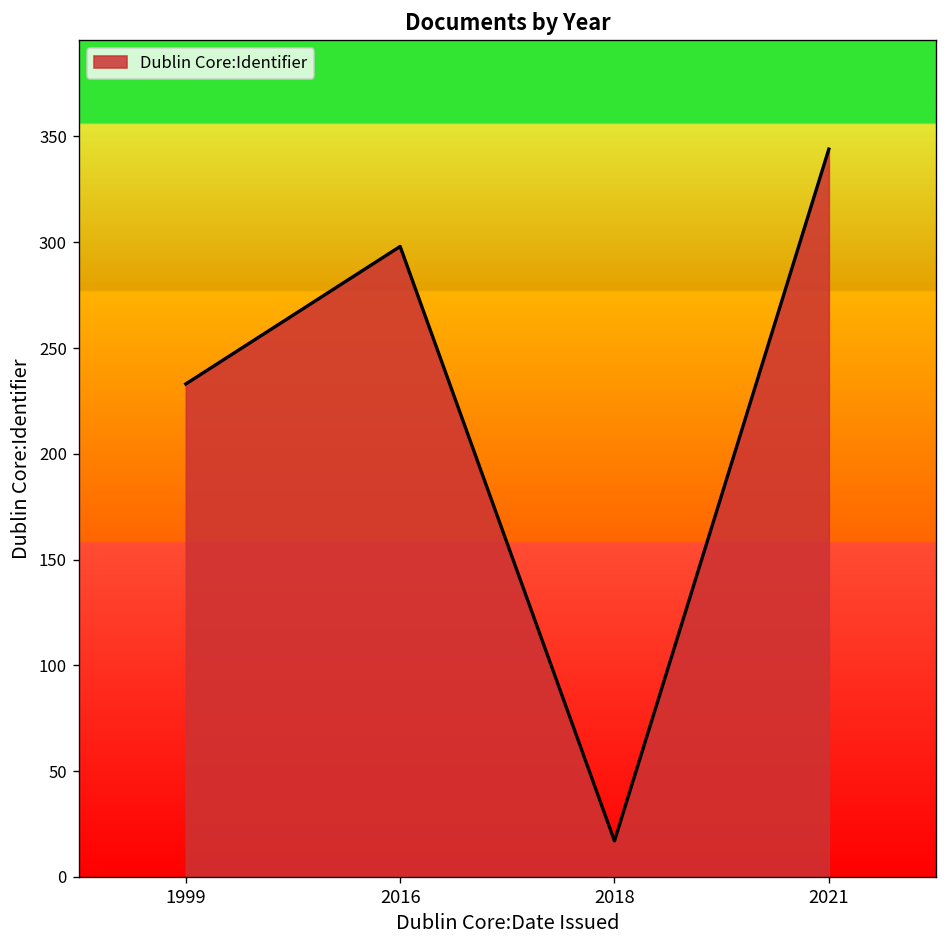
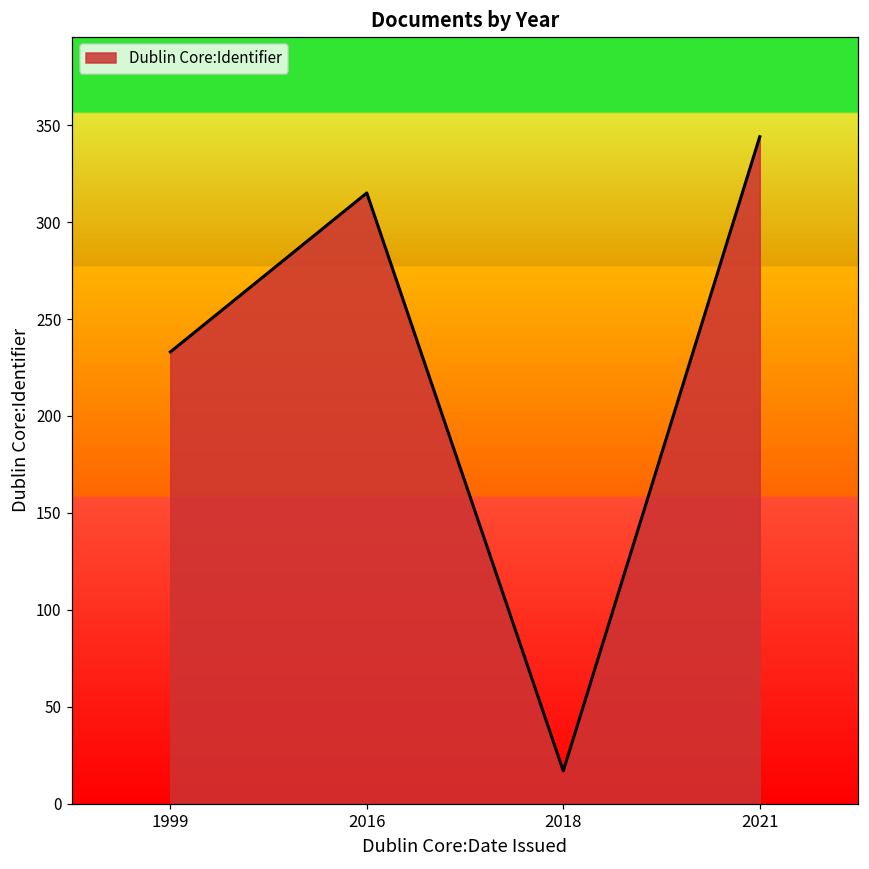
  {
    "1999": 233,
-   "2016": 298,
+   "2016": 315,
    "2018": 17,
    "2021": 344
  }
